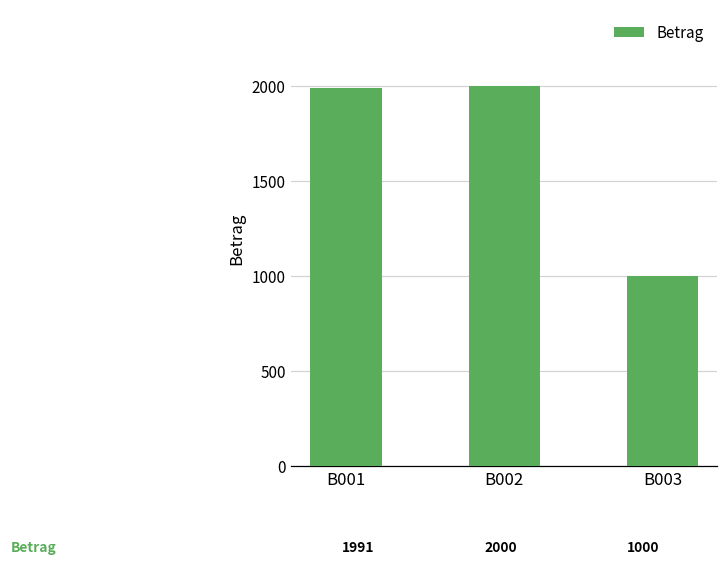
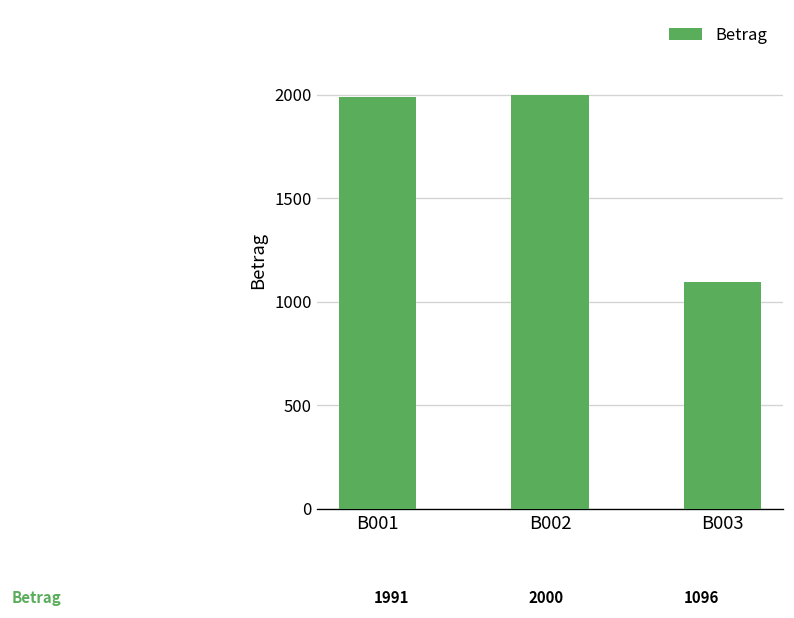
  {
-   "B003": 1000
+   "B003": 1096
  }
